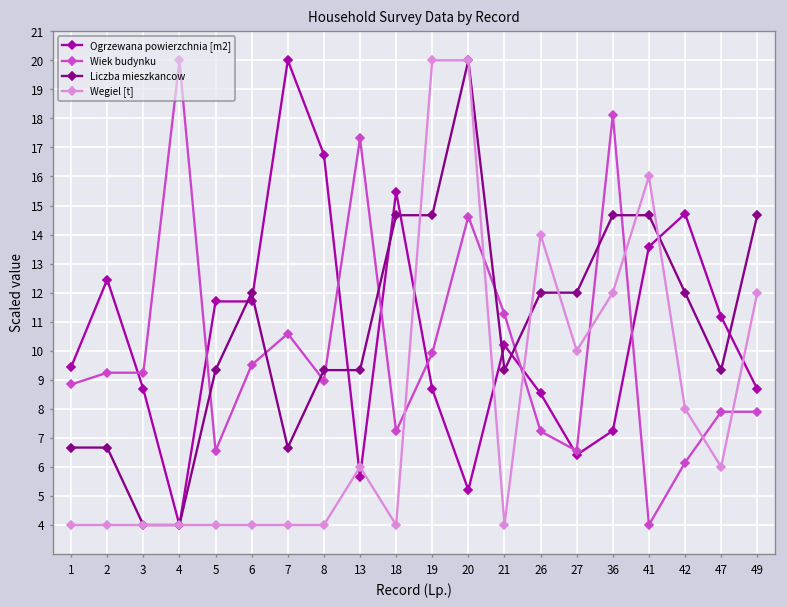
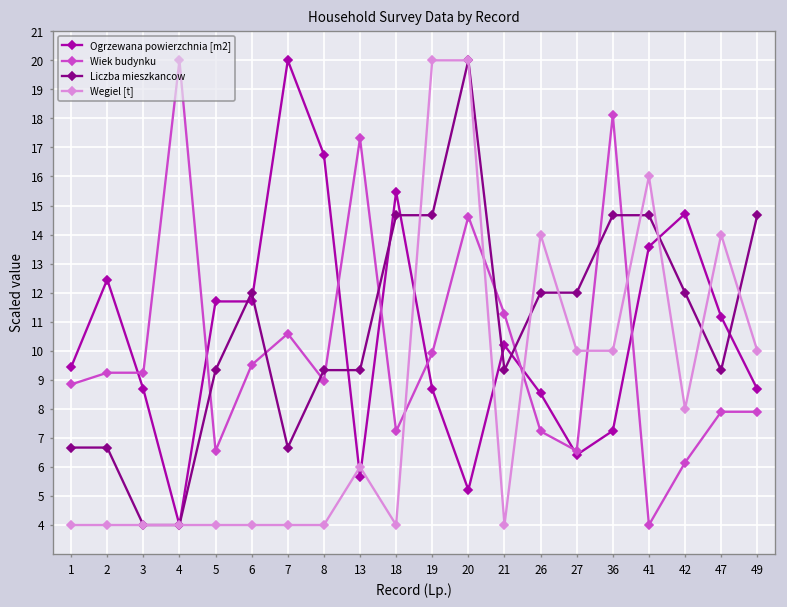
  {
    "Wiek budynku": {
      "1": 8.8,
      "2": 9.2,
      "3": 9.2,
      "5": 6.6,
      "6": 9.5,
      "7": 10.6,
      "8": 9.0,
      "13": 17.3,
      "18": 7.2,
      "19": 9.9,
      "20": 14.6,
      "21": 11.3,
      "26": 7.2,
      "27": 6.6,
      "36": 18.1,
      "41": 4.0,
      "42": 6.2,
      "47": 7.9,
      "49": 7.9
    },
    "Wegiel [t]": {
      "1": 4.0,
      "2": 4.0,
      "5": 4.0,
      "6": 4.0,
      "7": 4.0,
      "8": 4.0,
      "13": 6.0,
      "18": 4.0,
      "19": 20.0,
      "21": 4.0,
      "26": 14.0,
      "27": 10.0,
-     "36": 12.0,
+     "36": 10.0,
      "41": 16.0,
      "42": 8.0,
-     "47": 6.0,
-     "49": 12.0
+     "47": 14.0,
+     "49": 10.0
    }
  }
